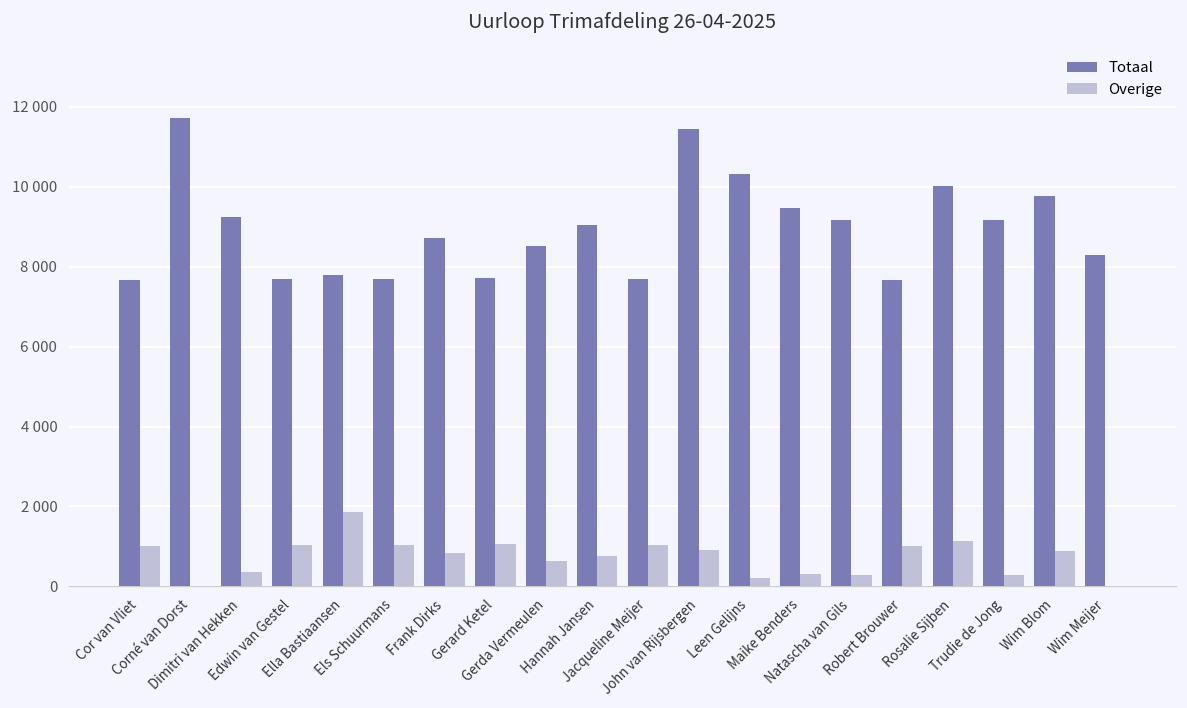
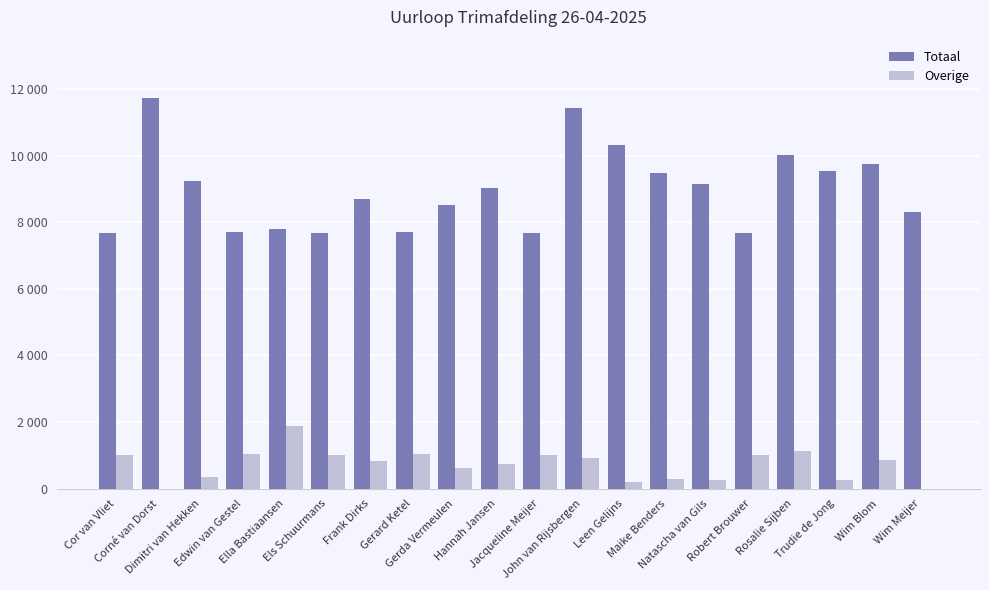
  {
    "Totaal": {
      "Cor van Vliet": 7700,
      "Corné van Dorst": 11700,
      "Dimitri van Hekken": 9200,
      "Edwin van Gestel": 7700,
      "Ella Bastiaansen": 7800,
      "Els Schuurmans": 7700,
      "Frank Dirks": 8700,
      "Gerard Ketel": 7700,
      "Gerda Vermeulen": 8500,
      "Hannah Jansen": 9000,
      "Jacqueline Meijer": 7700,
      "John van Rijsbergen": 11400,
      "Leen Gelijns": 10300,
      "Maike Benders": 9500,
      "Natascha van Gils": 9200,
      "Robert Brouwer": 7700,
      "Rosalie Sijben": 10000,
-     "Trudie de Jong": 9200,
+     "Trudie de Jong": 9500,
      "Wim Blom": 9800,
      "Wim Meijer": 8300
    },
    "Overige": {
      "Cor van Vliet": 1000,
      "Corné van Dorst": 0,
      "Dimitri van Hekken": 400,
      "Edwin van Gestel": 1000,
      "Ella Bastiaansen": 1900,
      "Els Schuurmans": 1000,
      "Frank Dirks": 800,
      "Gerard Ketel": 1100,
      "Gerda Vermeulen": 600,
      "Hannah Jansen": 800,
      "Jacqueline Meijer": 1000,
      "John van Rijsbergen": 900,
      "Leen Gelijns": 200,
      "Maike Benders": 300,
      "Natascha van Gils": 300,
      "Robert Brouwer": 1000,
      "Rosalie Sijben": 1100,
      "Trudie de Jong": 300,
      "Wim Blom": 900,
      "Wim Meijer": 0
    }
  }
